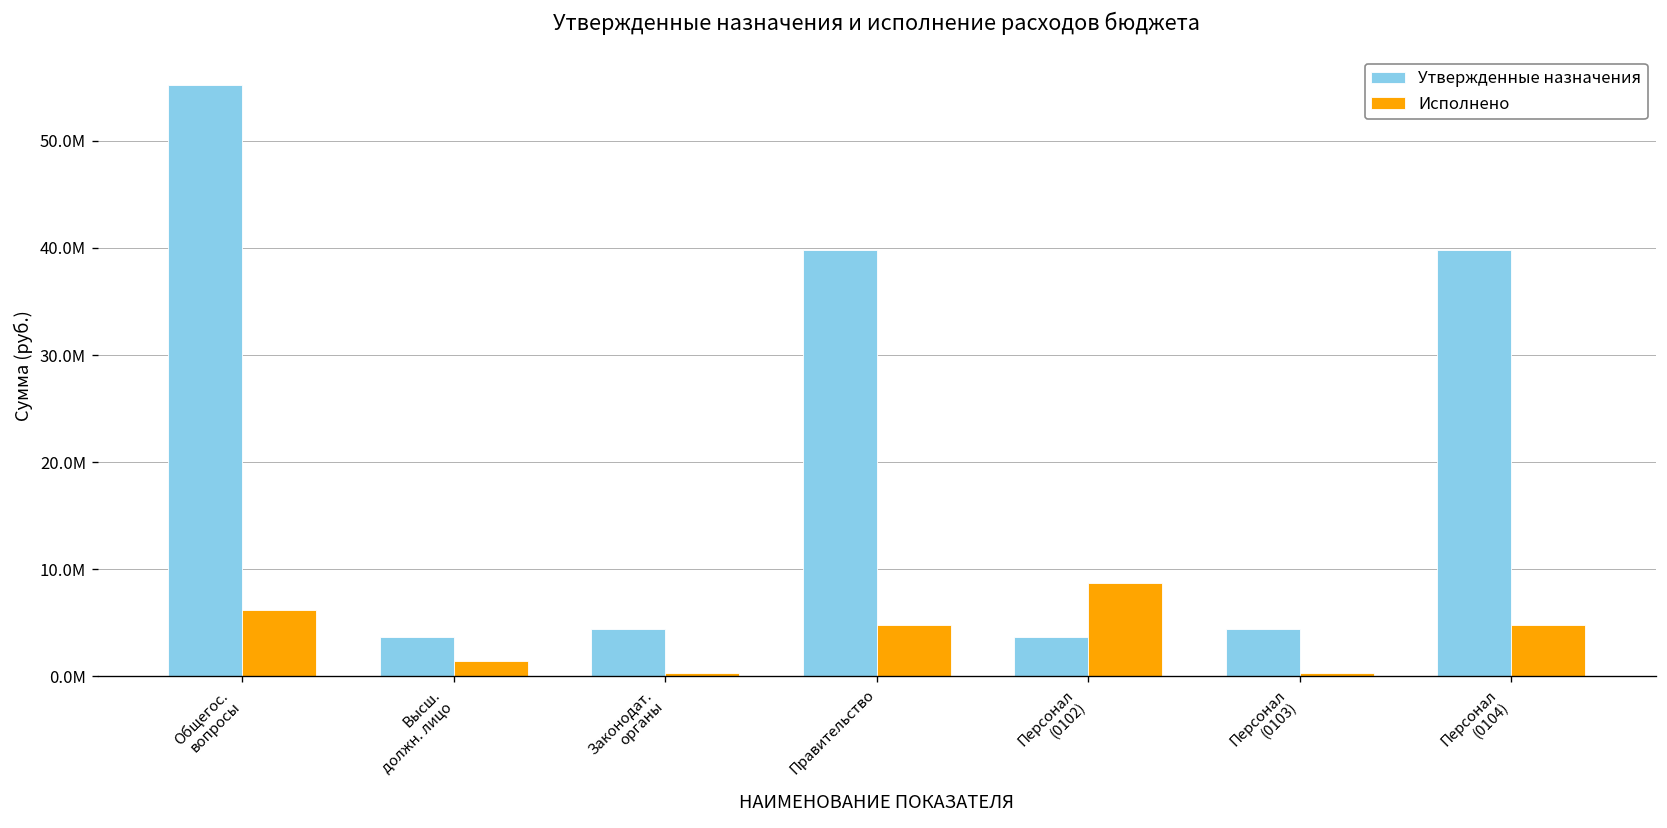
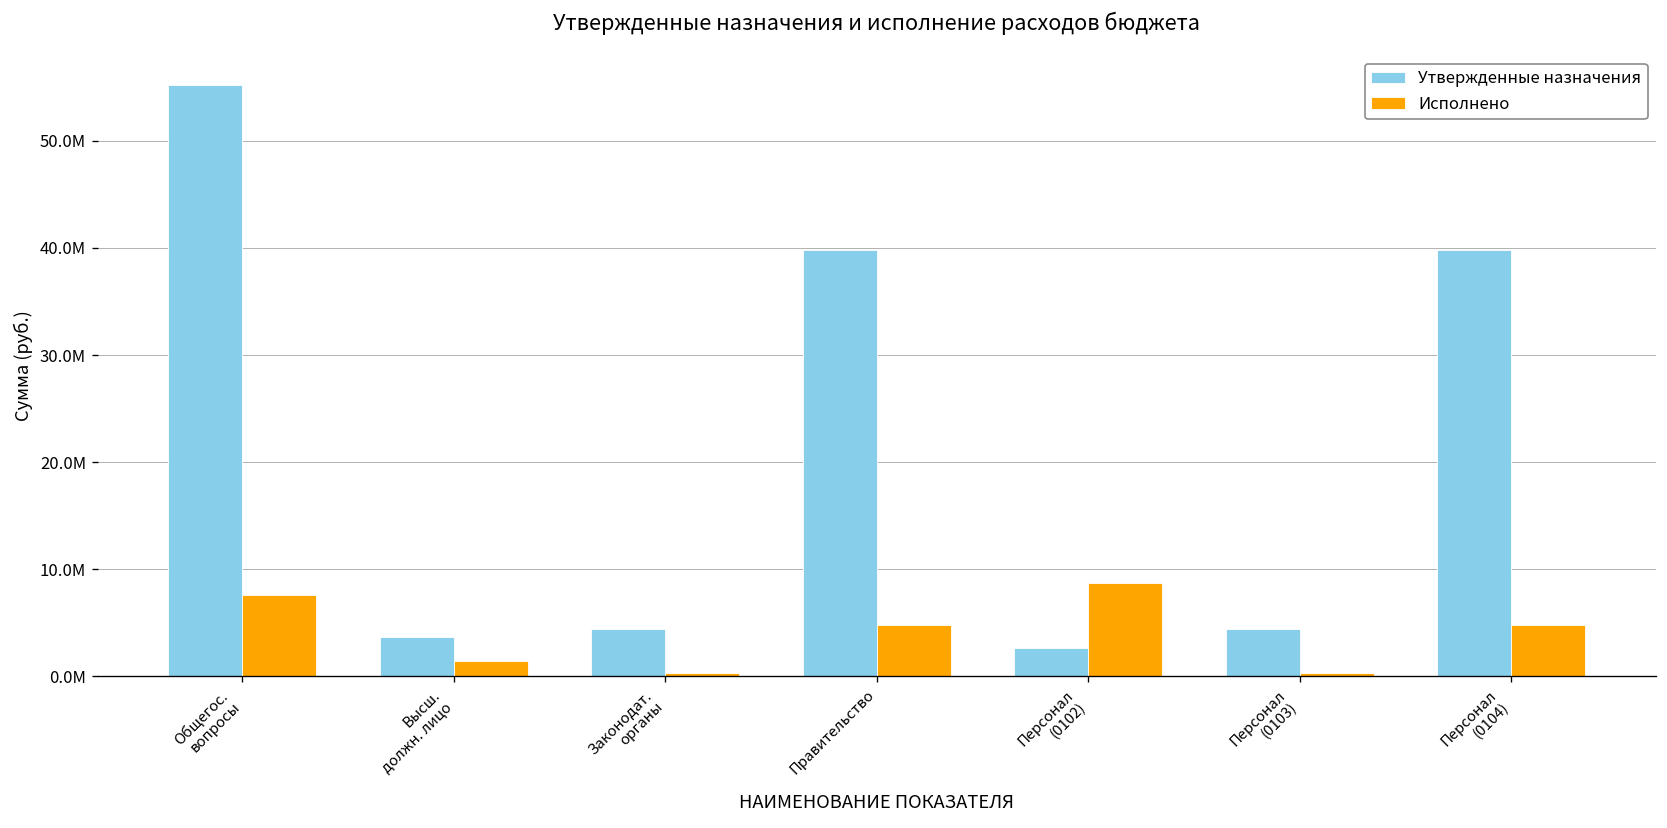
  {
    "Утвержденные назначения": {
      "Общегос. вопросы": 55000000,
      "Высш. должн. лицо": 4000000,
      "Законодат. органы": 4000000,
      "Правительство": 40000000,
-     "Персонал (0102)": 4000000,
+     "Персонал (0102)": 3000000,
      "Персонал (0103)": 4000000,
      "Персонал (0104)": 40000000
    },
    "Исполнено": {
-     "Общегос. вопросы": 6000000,
+     "Общегос. вопросы": 8000000,
      "Высш. должн. лицо": 1000000,
      "Законодат. органы": 0,
      "Правительство": 5000000,
      "Персонал (0102)": 9000000,
      "Персонал (0103)": 0,
      "Персонал (0104)": 5000000
    }
  }
